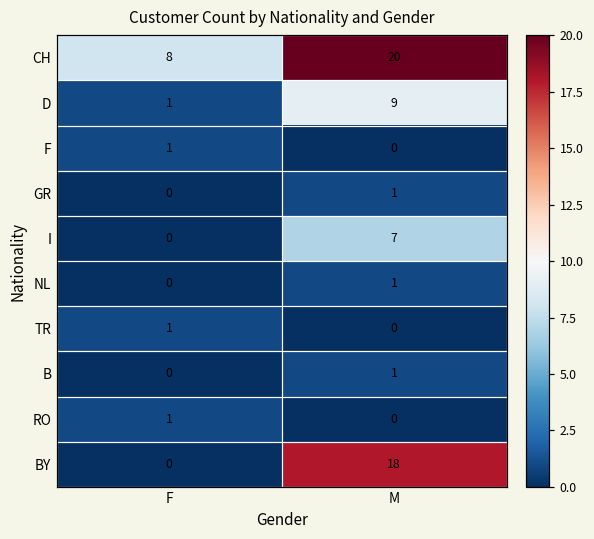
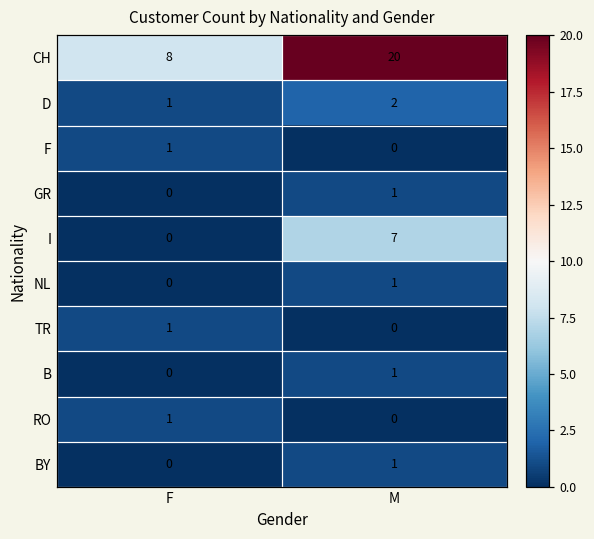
  {
    "CH": {
      "F": 8,
      "M": 20
    },
    "D": {
      "F": 1,
-     "M": 9
+     "M": 2
    },
    "F": {
      "F": 1,
      "M": 0
    },
    "GR": {
      "F": 0,
      "M": 1
    },
    "I": {
      "F": 0,
      "M": 7
    },
    "NL": {
      "F": 0,
      "M": 1
    },
    "TR": {
      "F": 1,
      "M": 0
    },
    "B": {
      "F": 0,
      "M": 1
    },
    "RO": {
      "F": 1,
      "M": 0
    },
    "BY": {
      "F": 0,
-     "M": 18
+     "M": 1
    }
  }
